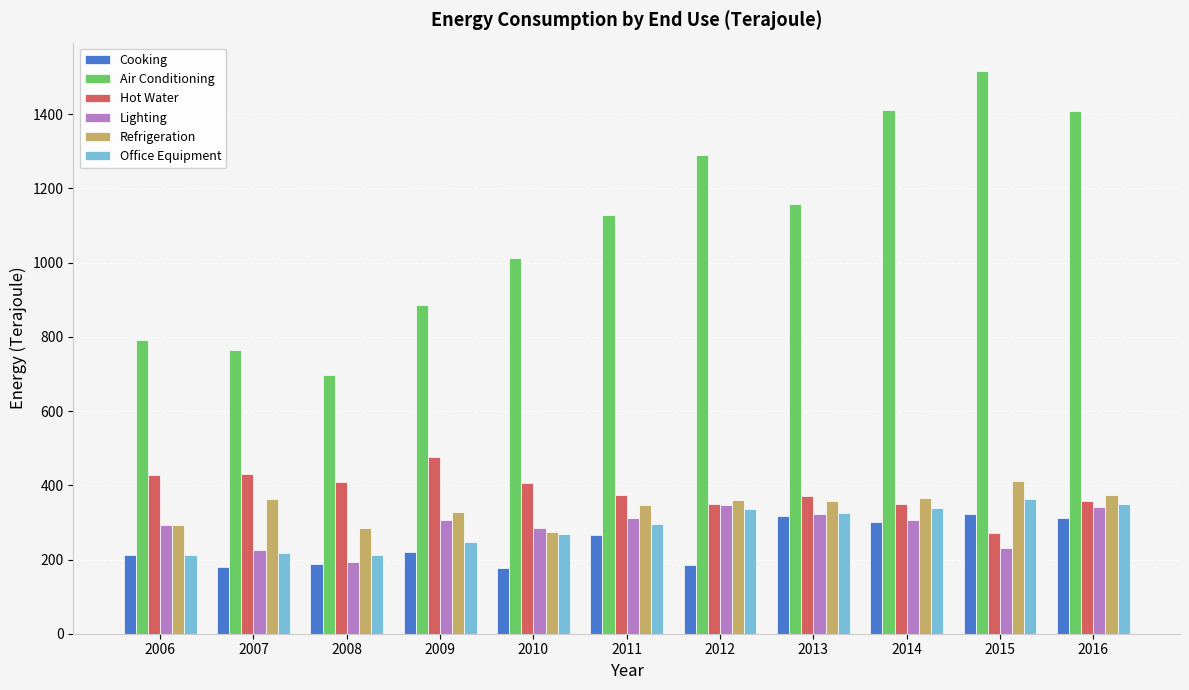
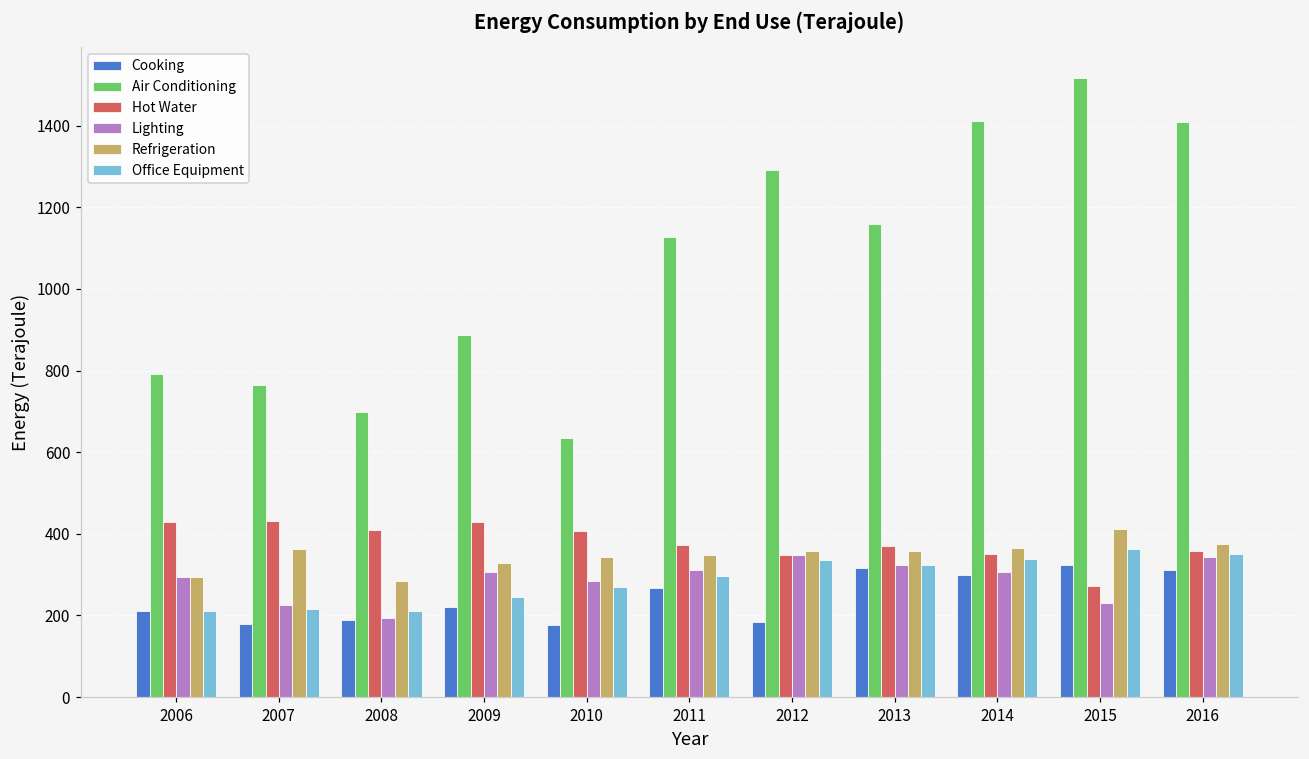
  {
    "Cooking": {
      "2006": 210,
      "2007": 180,
      "2008": 190,
      "2009": 220,
      "2010": 180,
      "2011": 270,
      "2012": 190,
      "2013": 320,
      "2014": 300,
      "2015": 320,
      "2016": 310
    },
    "Air Conditioning": {
      "2006": 790,
      "2007": 770,
      "2008": 700,
      "2009": 890,
-     "2010": 1010,
+     "2010": 640,
      "2011": 1130,
      "2012": 1290,
      "2013": 1160,
      "2014": 1410,
      "2015": 1520,
      "2016": 1410
    },
    "Hot Water": {
      "2006": 430,
      "2007": 430,
      "2008": 410,
-     "2009": 480,
+     "2009": 430,
      "2010": 410,
      "2011": 370,
      "2012": 350,
      "2013": 370,
      "2014": 350,
      "2015": 270,
      "2016": 360
    },
    "Lighting": {
      "2006": 290,
      "2007": 230,
      "2008": 190,
      "2009": 310,
      "2010": 280,
      "2011": 310,
      "2012": 350,
      "2013": 320,
      "2014": 310,
      "2015": 230,
      "2016": 340
    },
    "Refrigeration": {
      "2006": 290,
      "2007": 360,
      "2008": 290,
      "2009": 330,
-     "2010": 270,
+     "2010": 340,
      "2011": 350,
      "2012": 360,
      "2013": 360,
      "2014": 370,
      "2015": 410,
      "2016": 380
    },
    "Office Equipment": {
      "2006": 210,
      "2007": 220,
      "2008": 210,
      "2009": 250,
      "2010": 270,
      "2011": 300,
      "2012": 340,
      "2013": 320,
      "2014": 340,
      "2015": 360,
      "2016": 350
    }
  }
